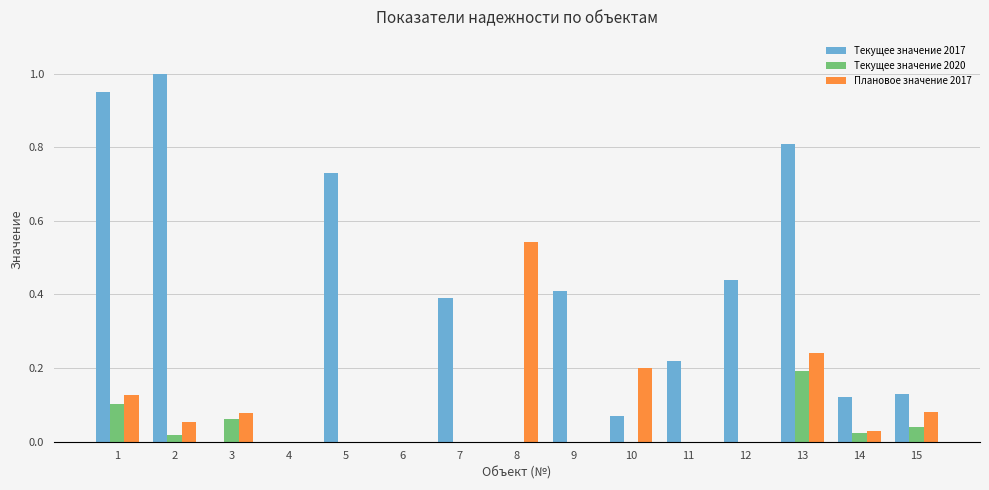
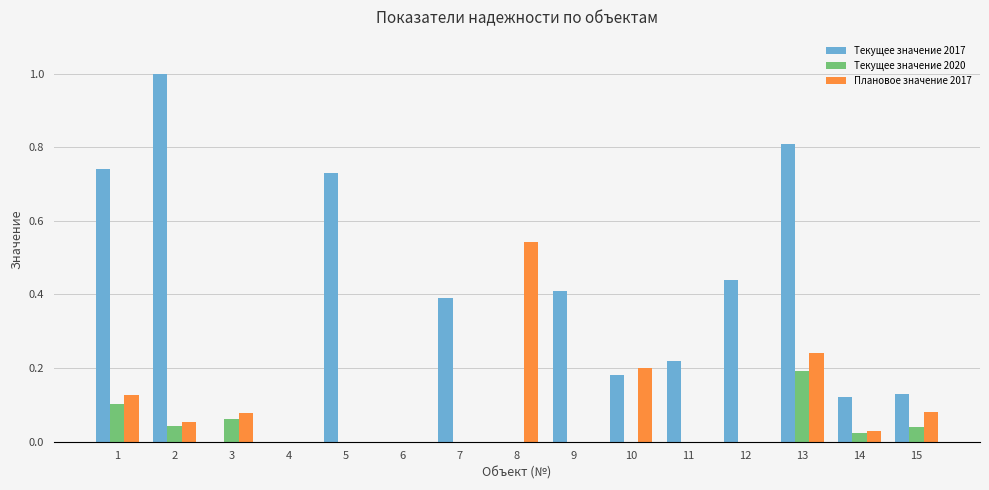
  {
    "Текущее значение 2017": {
-     "1": 0.95,
+     "1": 0.74,
      "2": 1.00,
      "3": 0.00,
      "4": 0.00,
      "5": 0.73,
      "6": 0.00,
      "7": 0.39,
      "8": 0.00,
      "9": 0.41,
-     "10": 0.07,
+     "10": 0.18,
      "11": 0.22,
      "12": 0.44,
      "13": 0.81,
      "14": 0.12,
      "15": 0.13
    },
    "Текущее значение 2020": {
      "1": 0.10,
-     "2": 0.02,
+     "2": 0.04,
      "3": 0.06,
      "4": 0.00,
      "5": 0.00,
      "6": 0.00,
      "7": 0.00,
      "8": 0.00,
      "9": 0.00,
      "10": 0.00,
      "11": 0.00,
      "12": 0.00,
      "13": 0.19,
      "14": 0.02,
      "15": 0.04
    },
    "Плановое значение 2017": {
      "1": 0.13,
      "2": 0.05,
      "3": 0.08,
      "4": 0.00,
      "5": 0.00,
      "6": 0.00,
      "7": 0.00,
      "8": 0.54,
      "9": 0.00,
      "10": 0.20,
      "11": 0.00,
      "12": 0.00,
      "13": 0.24,
      "14": 0.03,
      "15": 0.08
    }
  }
